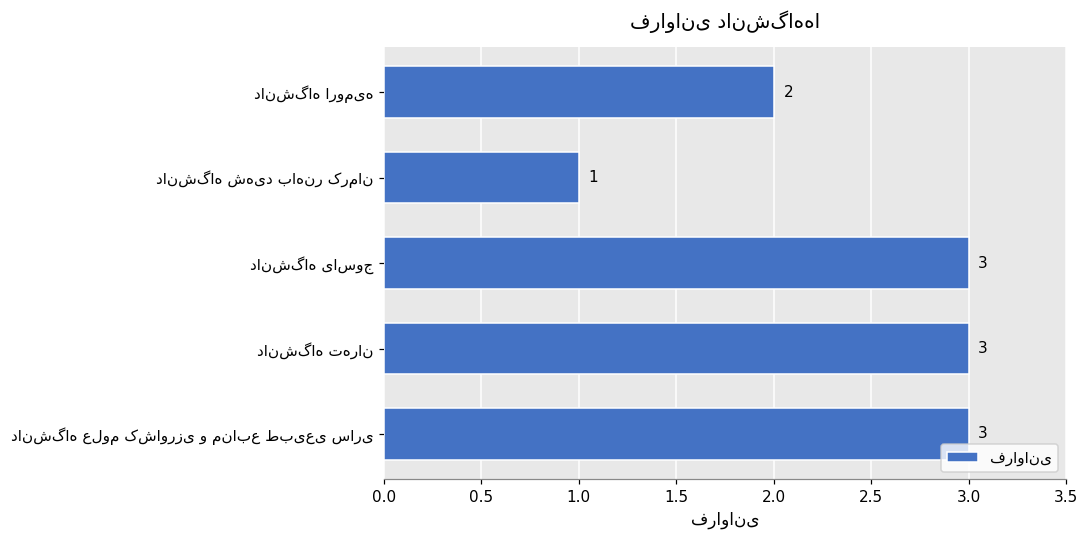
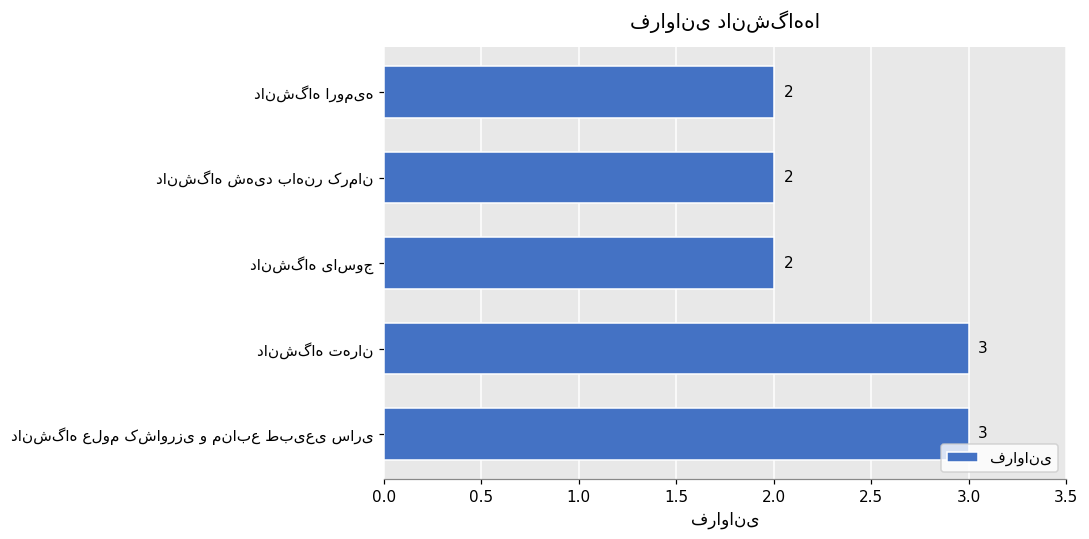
  {
    "دانشگاه ارومیه": 2,
-   "دانشگاه شهید باهنر کرمان": 1,
-   "دانشگاه یاسوج": 3,
+   "دانشگاه شهید باهنر کرمان": 2,
+   "دانشگاه یاسوج": 2,
    "دانشگاه تهران": 3,
    "دانشگاه علوم کشاورزی و منابع طبیعی ساری": 3
  }
